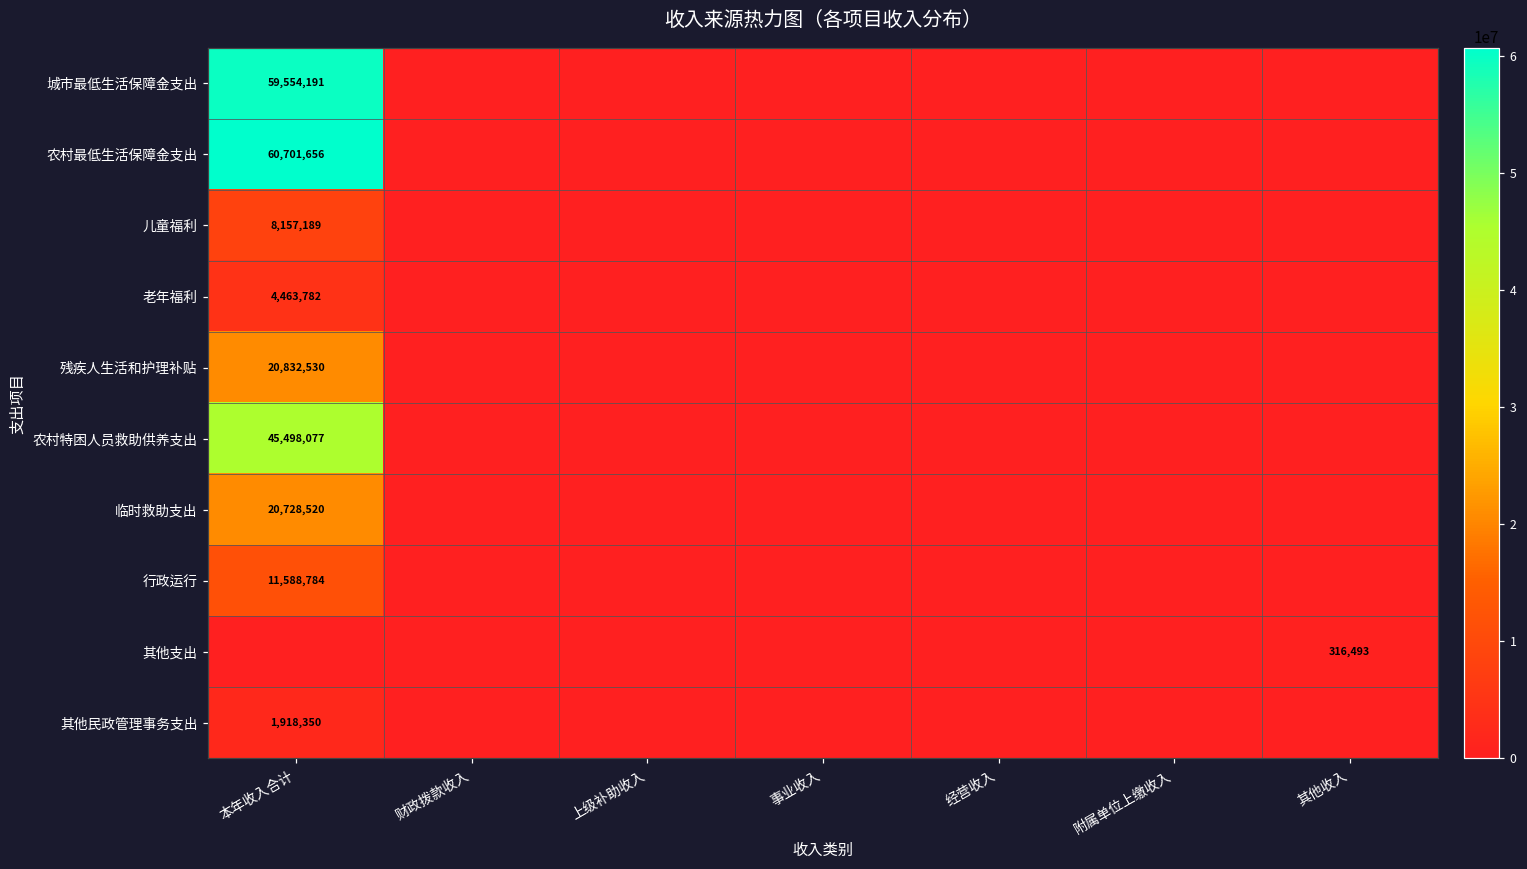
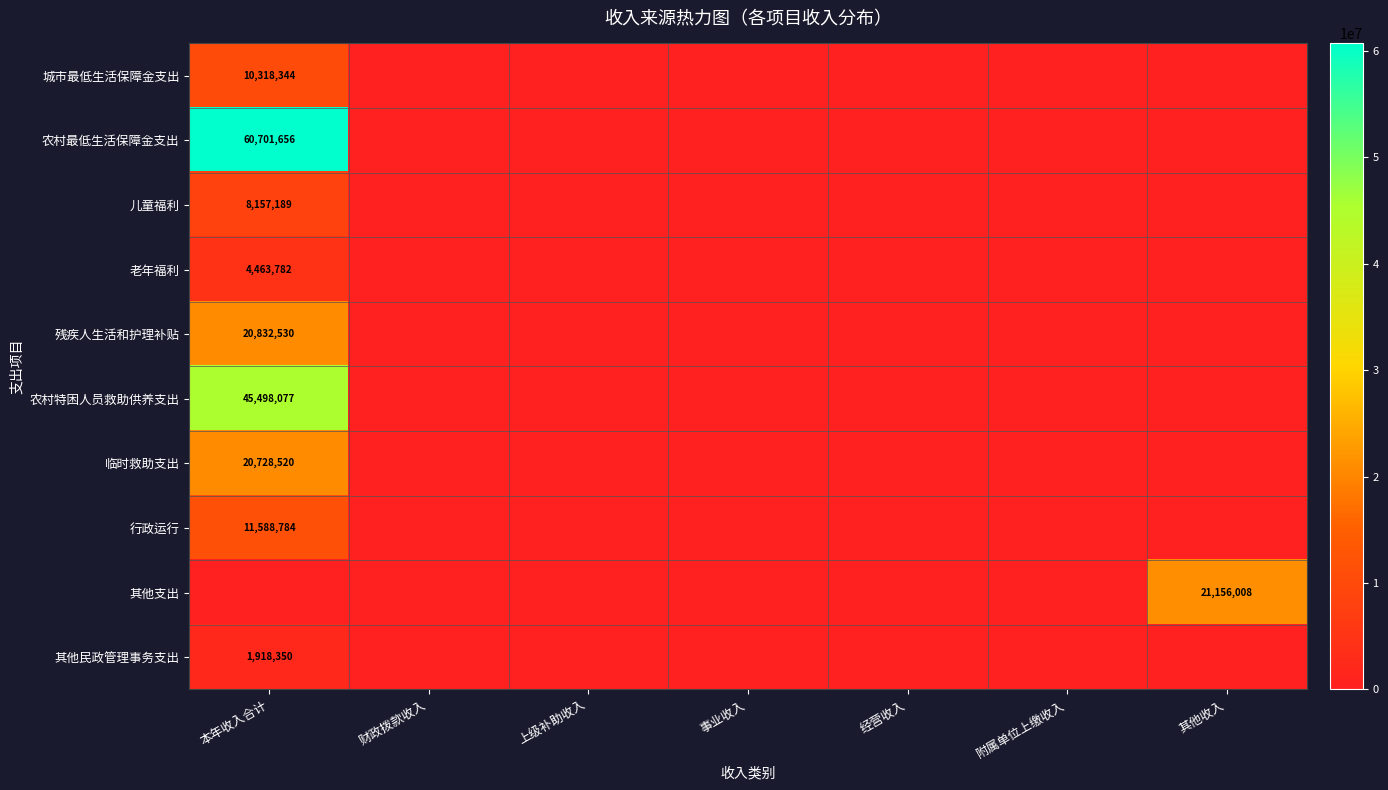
  {
    "城市最低生活保障金支出": {
-     "本年收入合计": "59,554,191"
+     "本年收入合计": "10,318,344"
    },
    "农村最低生活保障金支出": {
      "本年收入合计": "60,701,656"
    },
    "儿童福利": {
      "本年收入合计": "8,157,189"
    },
    "老年福利": {
      "本年收入合计": "4,463,782"
    },
    "残疾人生活和护理补贴": {
      "本年收入合计": "20,832,530"
    },
    "农村特困人员救助供养支出": {
      "本年收入合计": "45,498,077"
    },
    "临时救助支出": {
      "本年收入合计": "20,728,520"
    },
    "行政运行": {
      "本年收入合计": "11,588,784"
    },
    "其他支出": {
-     "其他收入": "316,493"
+     "其他收入": "21,156,008"
    },
    "其他民政管理事务支出": {
      "本年收入合计": "1,918,350"
    }
  }
